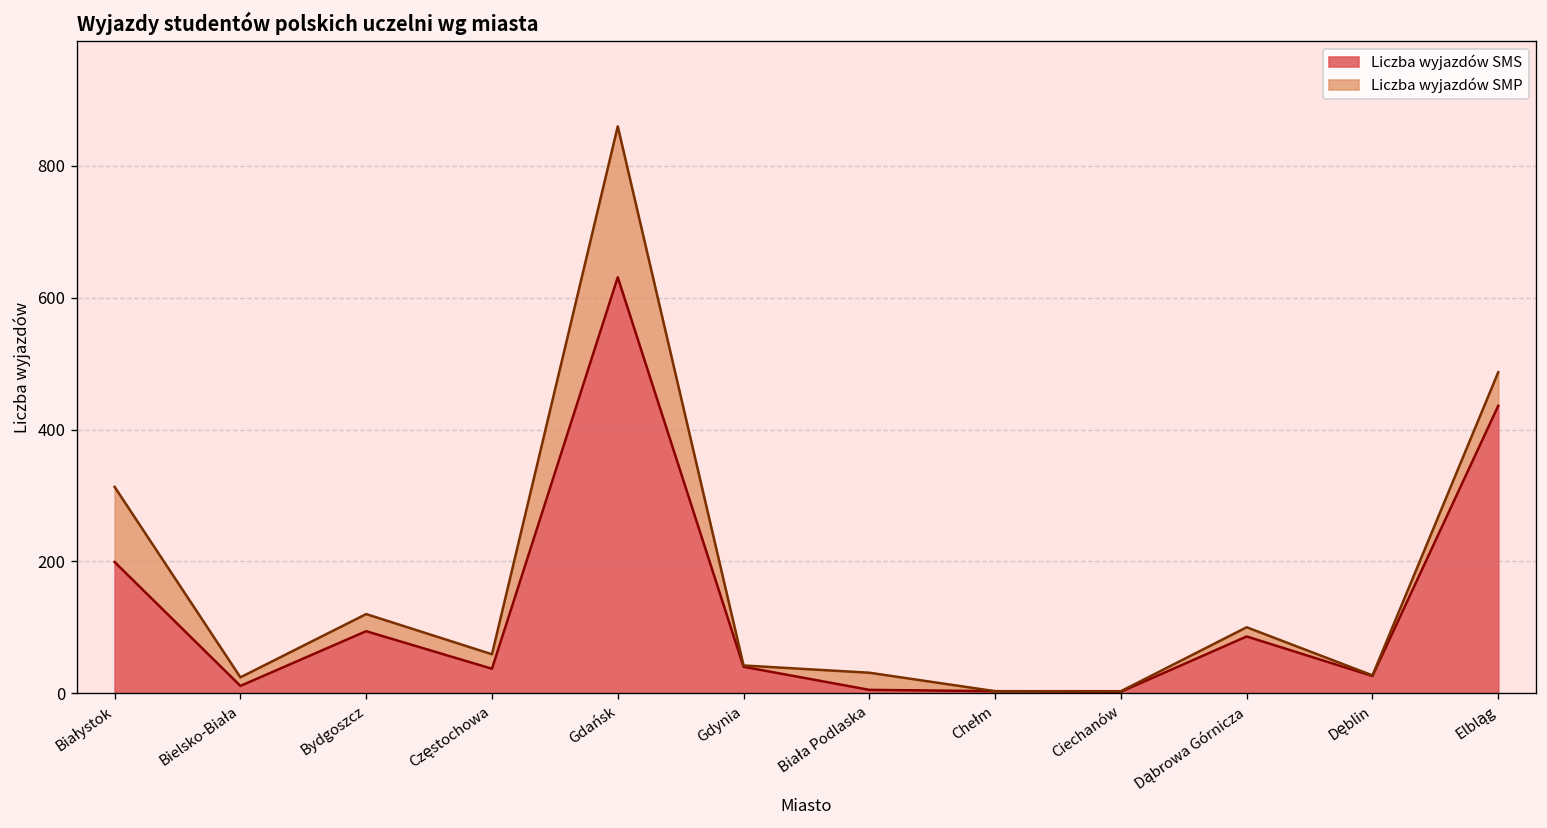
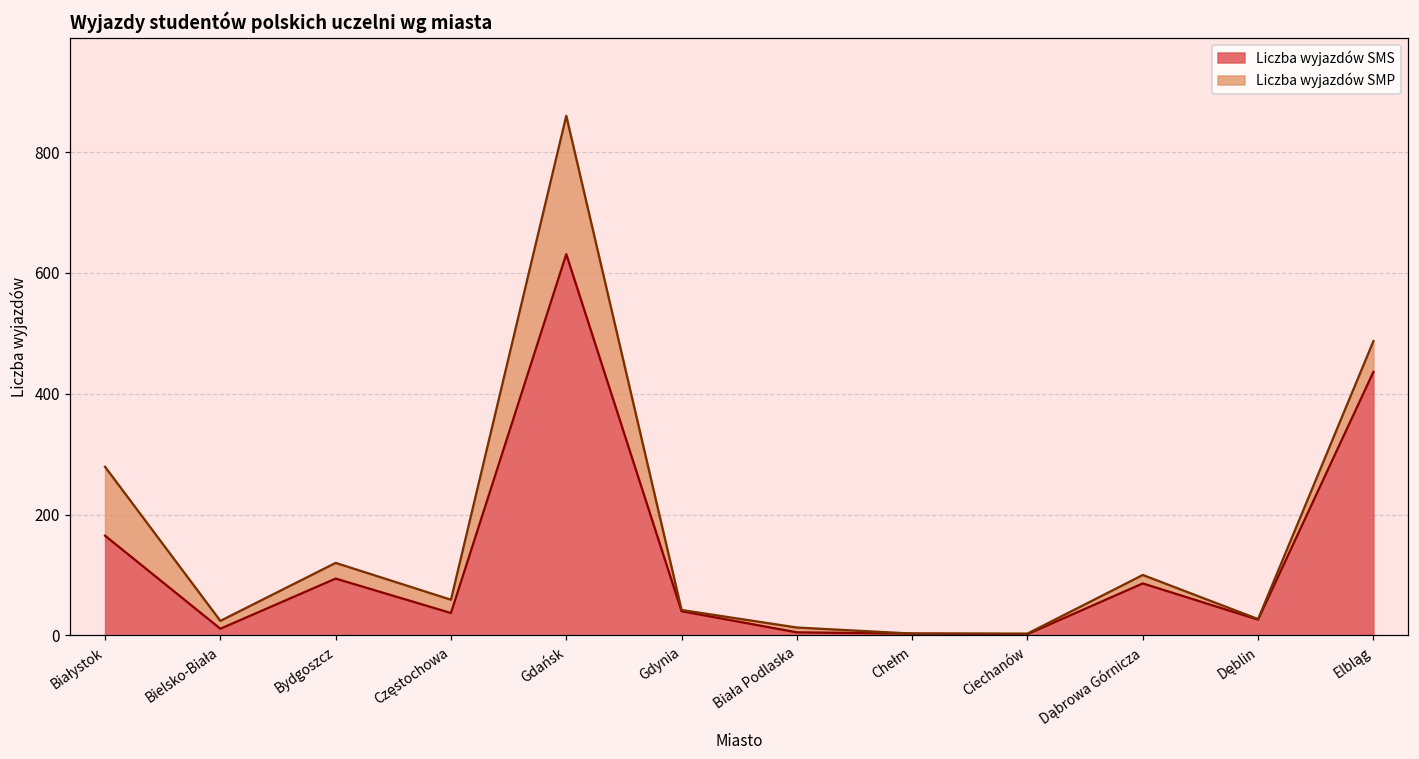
  {
    "Liczba wyjazdów SMS": {
-     "Białystok": 200,
+     "Białystok": 170,
      "Bielsko-Biała": 10,
      "Bydgoszcz": 90,
      "Częstochowa": 40,
      "Gdańsk": 630,
      "Biała Podlaska": 10,
      "Dąbrowa Górnicza": 90,
      "Elbląg": 440
    },
    "Liczba wyjazdów SMP": {
      "Białystok": 110,
      "Bielsko-Biała": 10,
      "Bydgoszcz": 30,
      "Częstochowa": 20,
      "Gdańsk": 230,
-     "Biała Podlaska": 30,
+     "Biała Podlaska": 10,
      "Dąbrowa Górnicza": 10,
      "Elbląg": 50
    }
  }
